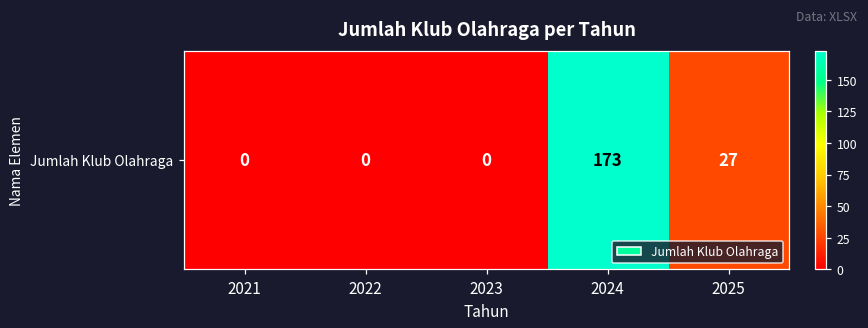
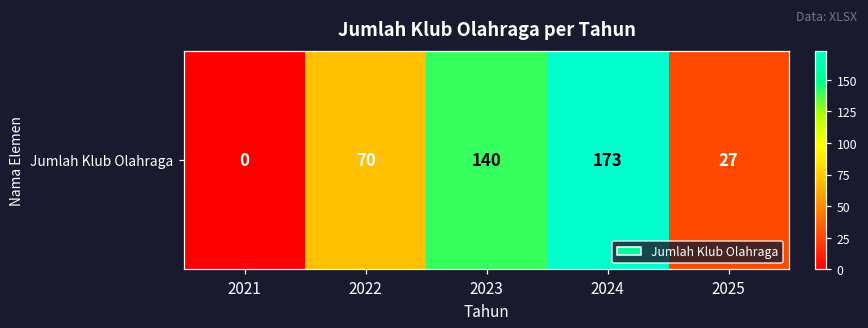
  {
    "Jumlah Klub Olahraga": {
      "2021": 0,
-     "2022": 0,
-     "2023": 0,
+     "2022": 70,
+     "2023": 140,
      "2024": 173,
      "2025": 27
    }
  }
